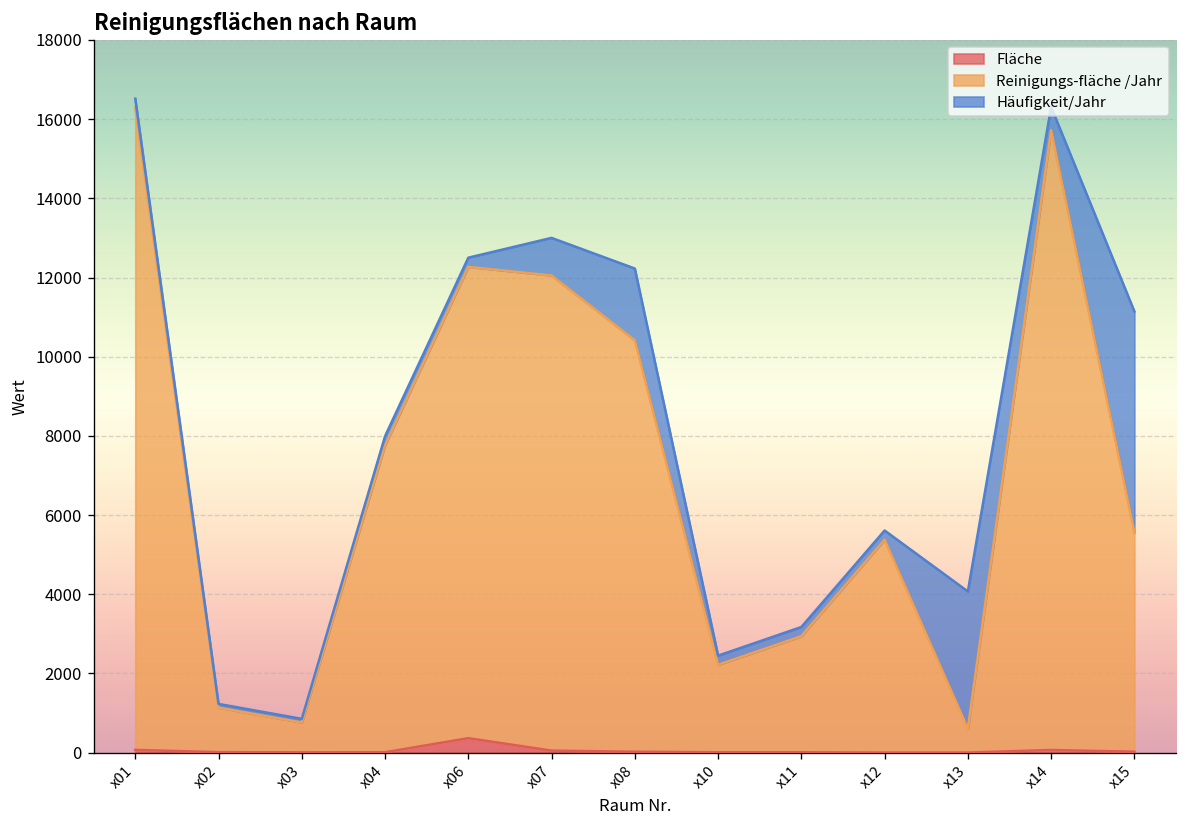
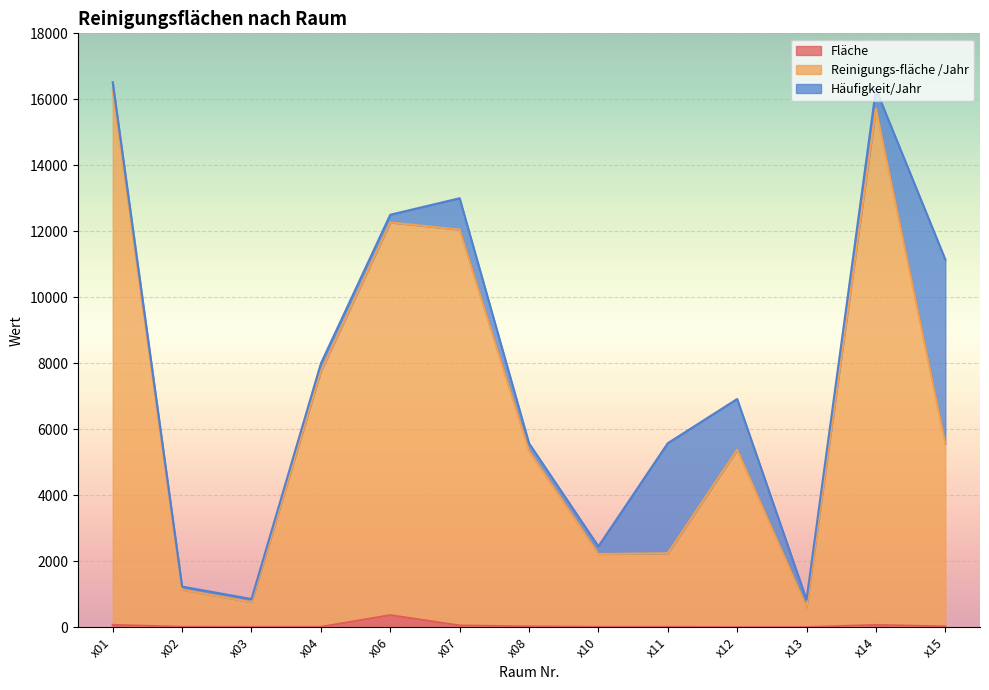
  {
    "Fläche": {
      "x01": 100,
      "x02": 0,
      "x03": 0,
      "x04": 0,
      "x06": 400,
      "x07": 100,
      "x08": 0,
      "x10": 0,
      "x11": 0,
      "x12": 0,
      "x13": 0,
      "x14": 100,
      "x15": 0
    },
    "Reinigungs-fläche /Jahr": {
      "x01": 16200,
      "x02": 1100,
      "x03": 800,
      "x04": 7800,
      "x06": 11900,
      "x07": 12000,
-     "x08": 10400,
+     "x08": 5300,
      "x10": 2200,
-     "x11": 2900,
+     "x11": 2200,
      "x12": 5400,
      "x13": 600,
      "x14": 15700,
      "x15": 5500
    },
    "Häufigkeit/Jahr": {
      "x01": 200,
      "x02": 100,
      "x03": 100,
      "x04": 200,
      "x06": 200,
      "x07": 1000,
-     "x08": 1800,
+     "x08": 200,
      "x10": 200,
-     "x11": 200,
-     "x12": 200,
-     "x13": 3500,
+     "x11": 3300,
+     "x12": 1500,
+     "x13": 200,
      "x15": 5600
    }
  }
